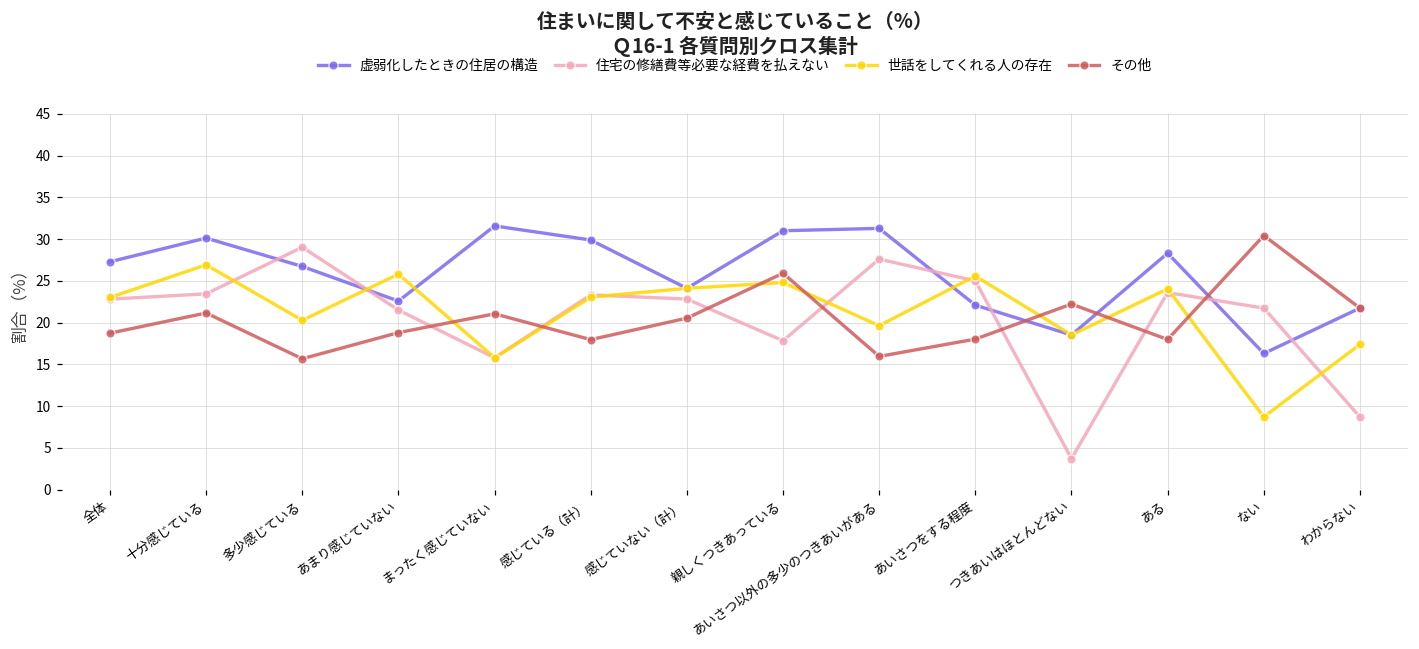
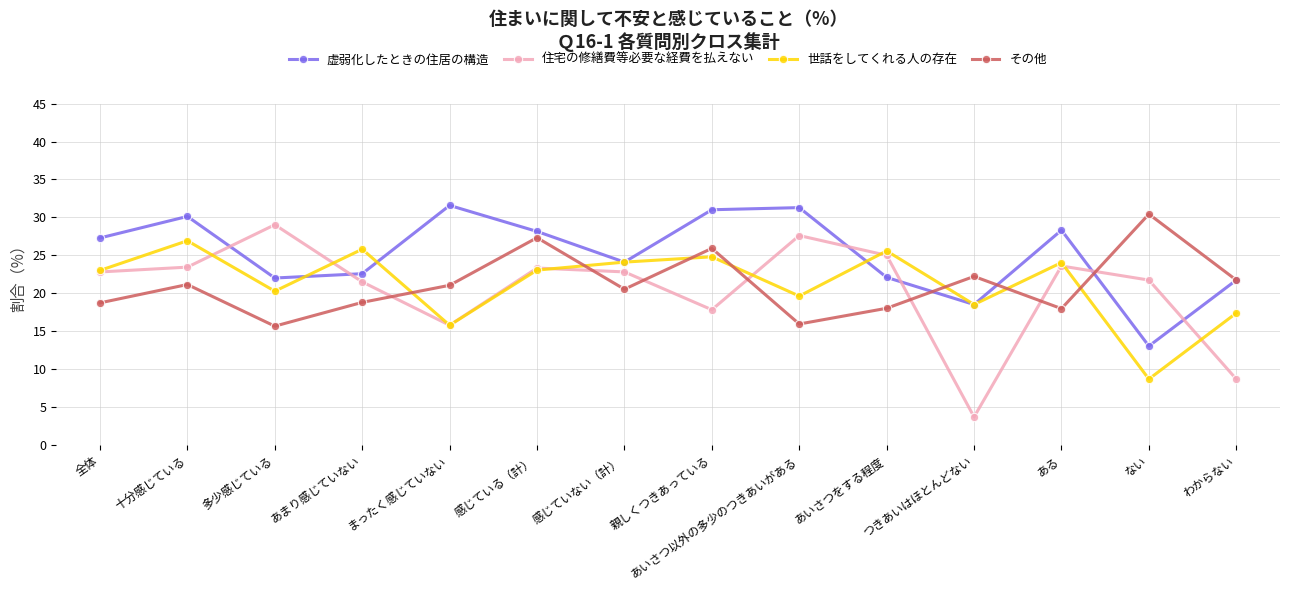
  {
    "虚弱化したときの住居の構造": {
      "全体": 27,
      "十分感じている": 30,
-     "多少感じている": 27,
+     "多少感じている": 22,
      "あまり感じていない": 23,
      "まったく感じていない": 32,
-     "感じている（計）": 30,
+     "感じている（計）": 28,
      "親しくつきあっている": 31,
      "あいさつ以外の多少のつきあいがある": 31,
      "あいさつをする程度": 22,
      "ある": 28,
-     "ない": 16
+     "ない": 13
    },
    "住宅の修繕費等必要な経費を払えない": {
      "十分感じている": 23,
      "多少感じている": 29,
      "あまり感じていない": 22,
      "感じていない（計）": 23,
      "親しくつきあっている": 18,
      "あいさつ以外の多少のつきあいがある": 28,
      "あいさつをする程度": 25,
      "つきあいはほとんどない": 4,
      "ある": 24,
      "ない": 22,
      "わからない": 9
    },
    "世話をしてくれる人の存在": {
      "十分感じている": 27,
      "多少感じている": 20,
      "あまり感じていない": 26,
      "親しくつきあっている": 25,
      "あいさつ以外の多少のつきあいがある": 20,
      "あいさつをする程度": 26,
      "ある": 24,
      "ない": 9,
      "わからない": 17
    },
    "その他": {
      "全体": 19,
      "十分感じている": 21,
      "多少感じている": 16,
      "あまり感じていない": 19,
      "まったく感じていない": 21,
-     "感じている（計）": 18,
+     "感じている（計）": 27,
      "感じていない（計）": 21,
      "親しくつきあっている": 26,
      "あいさつ以外の多少のつきあいがある": 16,
      "あいさつをする程度": 18,
      "つきあいはほとんどない": 22,
      "ある": 18,
      "ない": 30
    }
  }
